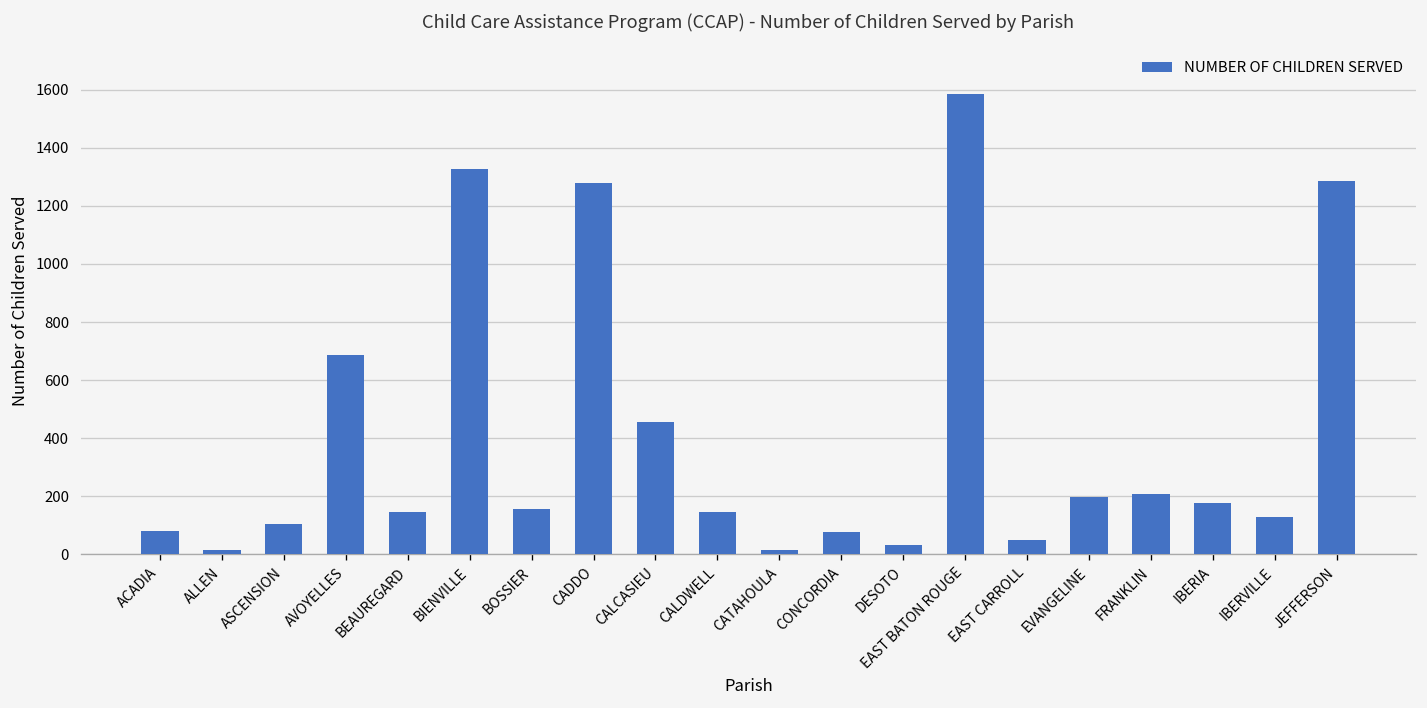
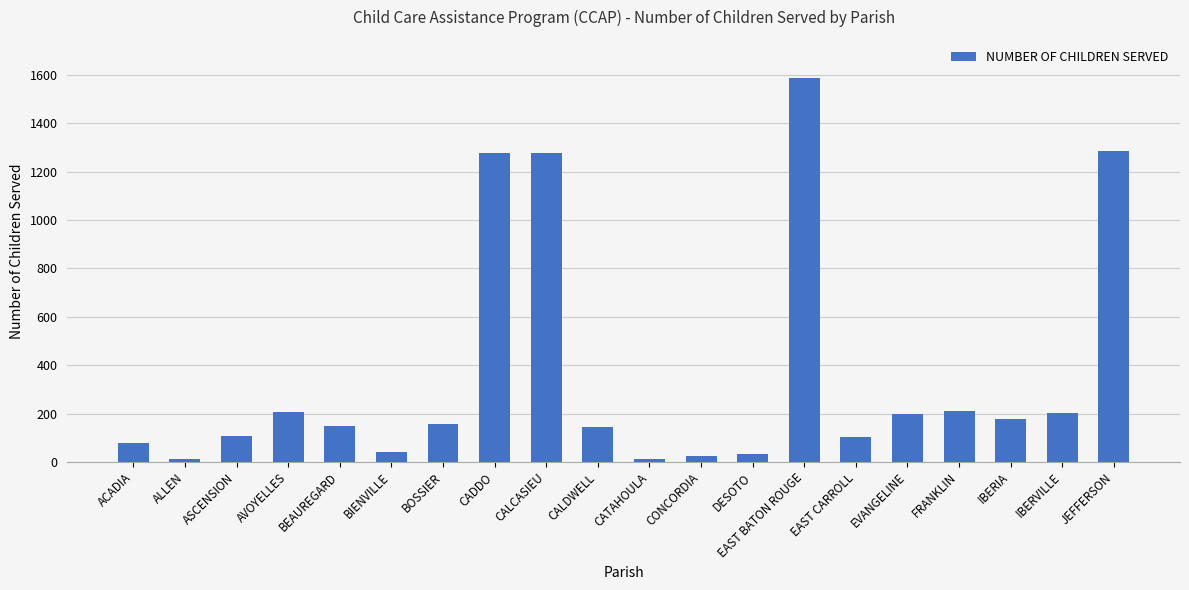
  {
    "ACADIA": 80,
    "ALLEN": 10,
    "ASCENSION": 110,
-   "AVOYELLES": 690,
+   "AVOYELLES": 210,
    "BEAUREGARD": 150,
-   "BIENVILLE": 1330,
+   "BIENVILLE": 40,
    "BOSSIER": 160,
    "CADDO": 1280,
-   "CALCASIEU": 450,
+   "CALCASIEU": 1280,
    "CALDWELL": 150,
    "CATAHOULA": 10,
-   "CONCORDIA": 80,
+   "CONCORDIA": 30,
    "DESOTO": 30,
    "EAST BATON ROUGE": 1590,
-   "EAST CARROLL": 50,
+   "EAST CARROLL": 100,
    "EVANGELINE": 200,
    "FRANKLIN": 210,
    "IBERIA": 180,
-   "IBERVILLE": 130,
+   "IBERVILLE": 200,
    "JEFFERSON": 1290
  }
